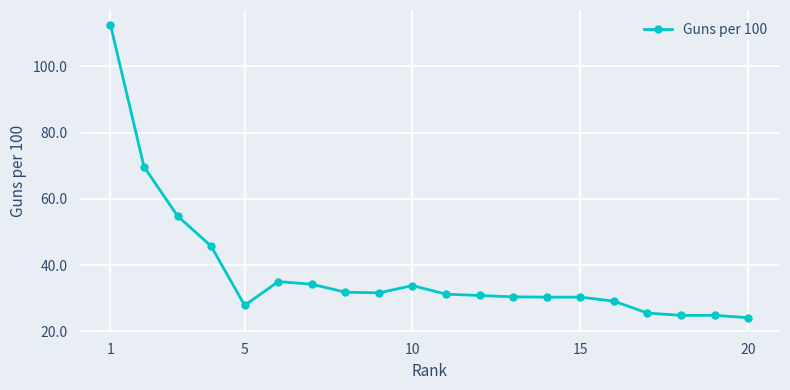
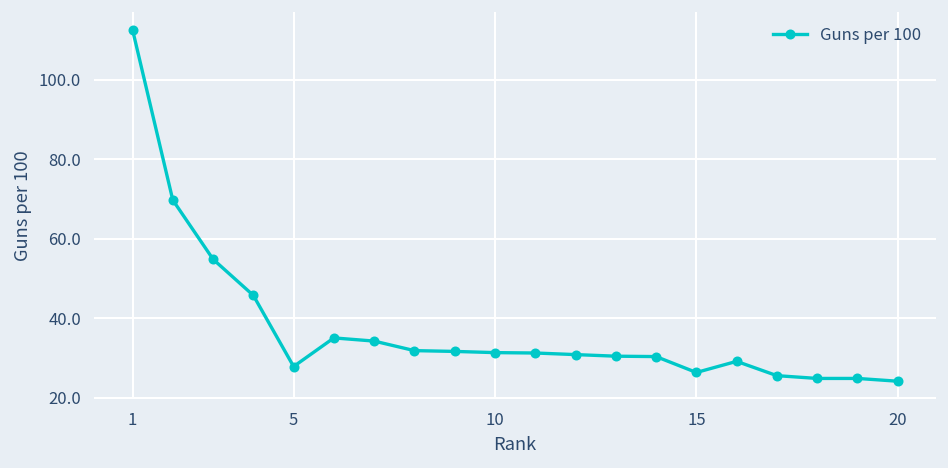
  {
    "1": 113,
    "5": 28,
-   "10": 34,
-   "15": 30,
+   "10": 31,
+   "15": 26,
    "20": 24
  }
